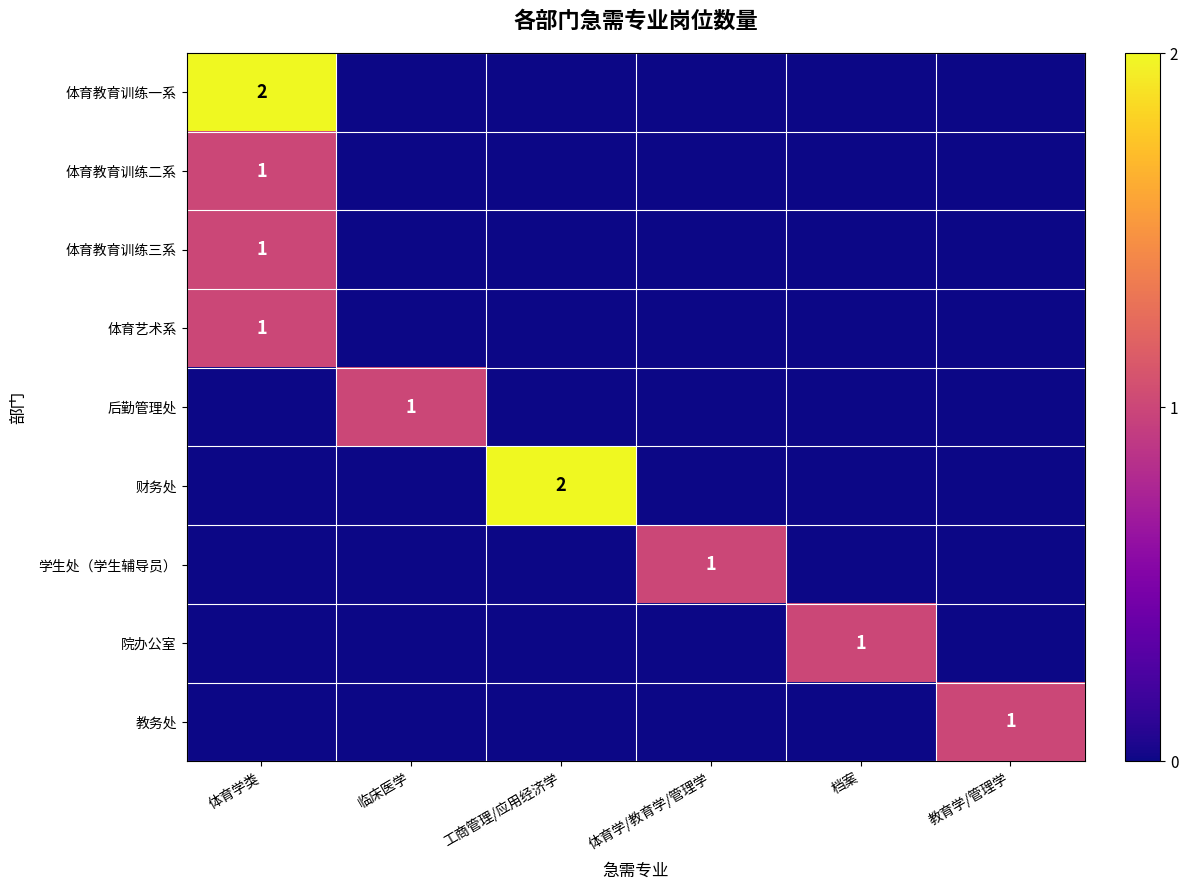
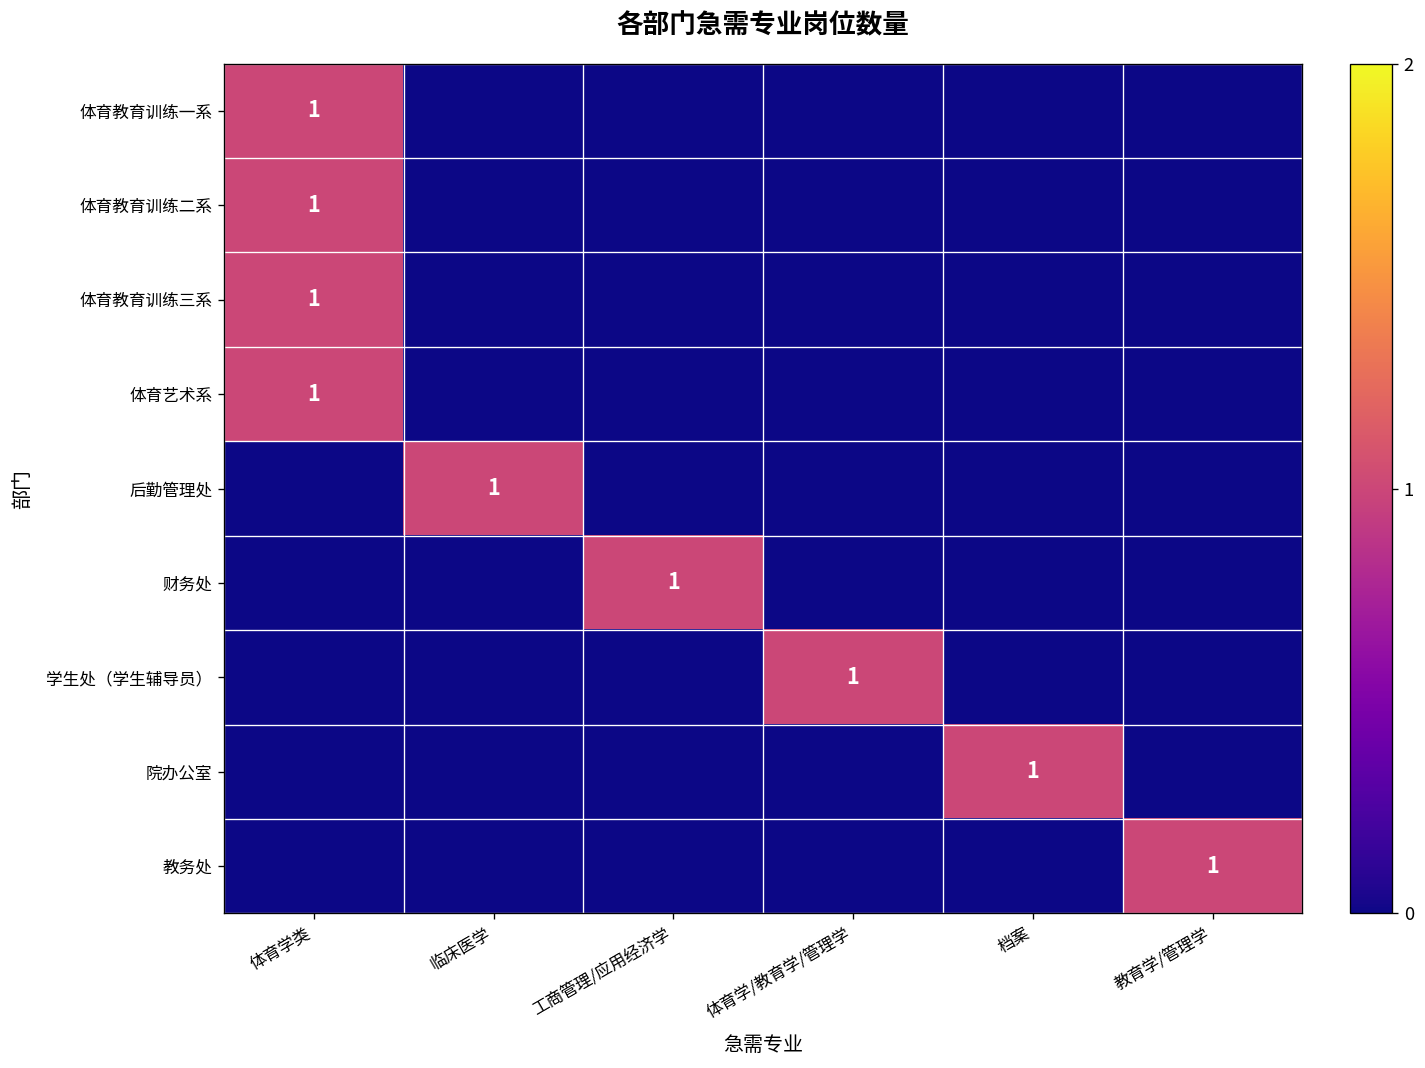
  {
    "体育教育训练一系": {
-     "体育学类": 2
+     "体育学类": 1
    },
    "体育教育训练二系": {
      "体育学类": 1
    },
    "体育教育训练三系": {
      "体育学类": 1
    },
    "体育艺术系": {
      "体育学类": 1
    },
    "后勤管理处": {
      "临床医学": 1
    },
    "财务处": {
-     "工商管理/应用经济学": 2
+     "工商管理/应用经济学": 1
    },
    "学生处（学生辅导员）": {
      "体育学/教育学/管理学": 1
    },
    "院办公室": {
      "档案": 1
    },
    "教务处": {
      "教育学/管理学": 1
    }
  }
